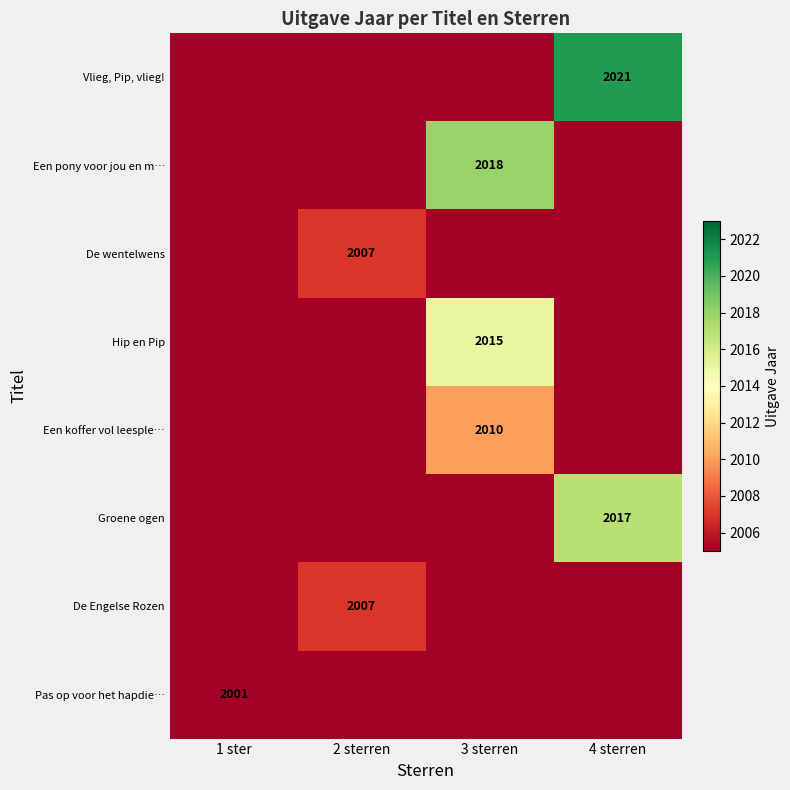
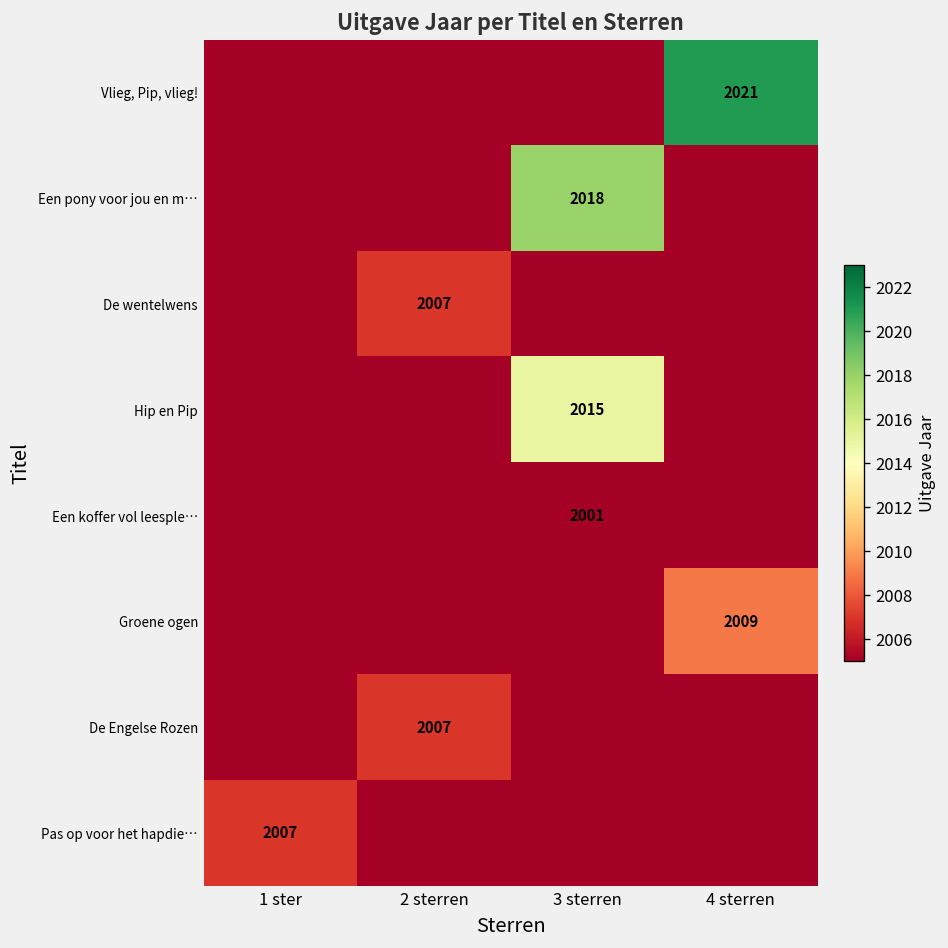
  {
    "Vlieg, Pip, vlieg!": {
      "4 sterren": 2021
    },
    "Een pony voor jou en m…": {
      "3 sterren": 2018
    },
    "De wentelwens": {
      "2 sterren": 2007
    },
    "Hip en Pip": {
      "3 sterren": 2015
    },
    "Een koffer vol leesple…": {
-     "3 sterren": 2010
+     "3 sterren": 2001
    },
    "Groene ogen": {
-     "4 sterren": 2017
+     "4 sterren": 2009
    },
    "De Engelse Rozen": {
      "2 sterren": 2007
    },
    "Pas op voor het hapdie…": {
-     "1 ster": 2001
+     "1 ster": 2007
    }
  }
